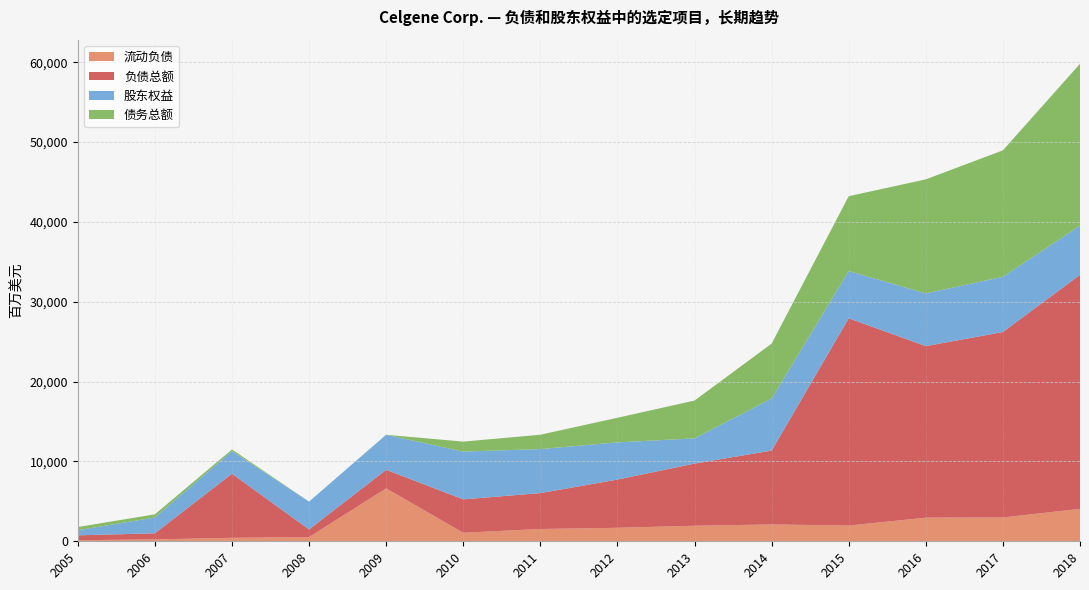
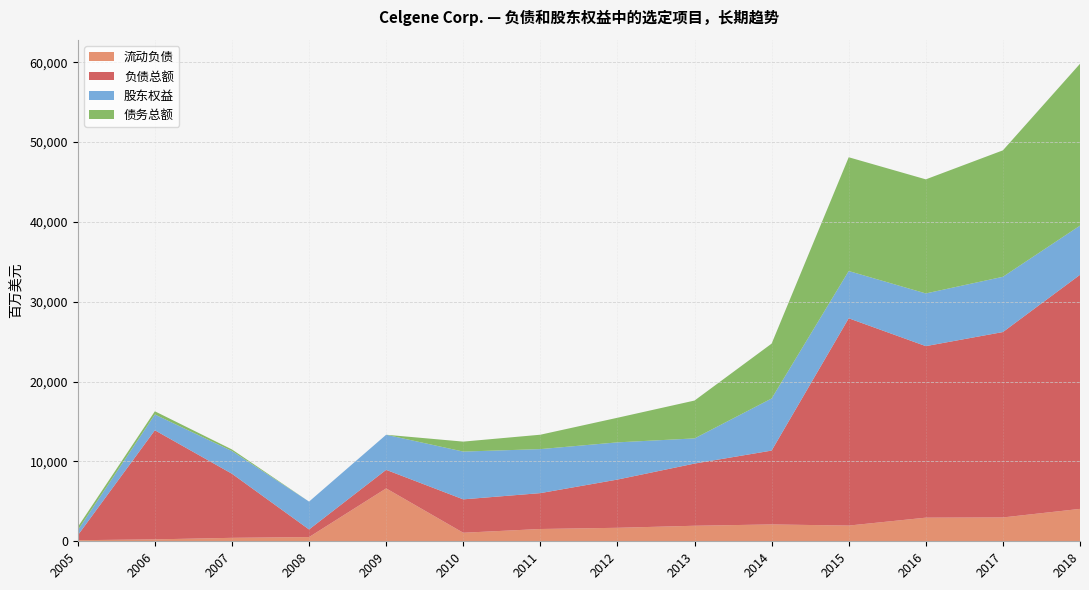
  {
    "流动负债": {
      "2007": "0",
      "2008": "1,000",
      "2009": "7,000",
      "2010": "1,000",
      "2011": "2,000",
      "2012": "2,000",
      "2013": "2,000",
      "2014": "2,000",
      "2015": "2,000",
      "2016": "3,000",
      "2017": "3,000",
      "2018": "4,000"
    },
    "负债总额": {
      "2005": "1,000",
-     "2006": "1,000",
+     "2006": "14,000",
      "2007": "8,000",
      "2008": "1,000",
      "2009": "2,000",
      "2010": "4,000",
      "2011": "4,000",
      "2012": "6,000",
      "2013": "8,000",
      "2014": "9,000",
      "2015": "26,000",
      "2016": "21,000",
      "2017": "23,000",
      "2018": "29,000"
    },
    "股东权益": {
      "2005": "1,000",
      "2006": "2,000",
      "2010": "6,000",
      "2011": "6,000",
      "2012": "5,000",
      "2013": "3,000",
      "2014": "7,000",
      "2015": "6,000",
      "2016": "7,000",
      "2017": "7,000",
      "2018": "6,000"
    },
    "债务总额": {
      "2005": "0",
      "2006": "0",
      "2010": "1,000",
      "2011": "2,000",
      "2012": "3,000",
      "2013": "5,000",
      "2014": "7,000",
-     "2015": "9,000",
+     "2015": "14,000",
      "2016": "14,000",
      "2017": "16,000",
      "2018": "20,000"
    }
  }
